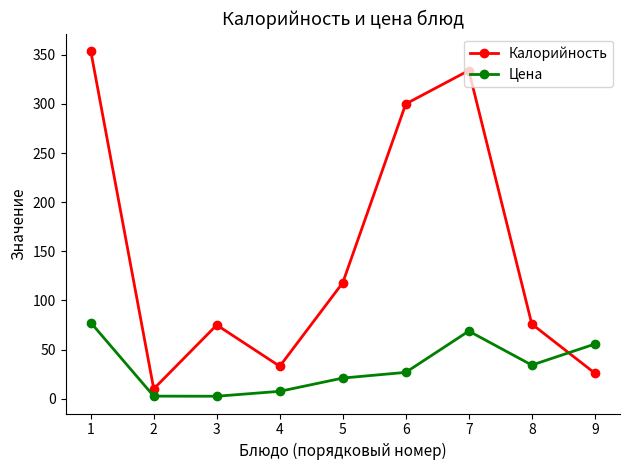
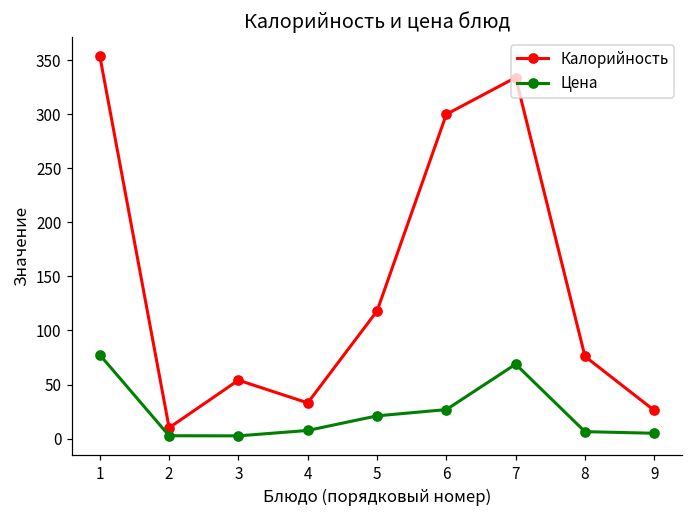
  {
    "Калорийность": {
      "1": 350,
      "2": 10,
-     "3": 80,
+     "3": 50,
      "4": 30,
      "5": 120,
      "6": 300,
      "8": 80,
      "9": 30
    },
    "Цена": {
      "1": 80,
      "2": 0,
      "3": 0,
      "4": 10,
      "5": 20,
      "6": 30,
      "7": 70,
-     "8": 30,
-     "9": 60
+     "8": 10,
+     "9": 0
    }
  }
